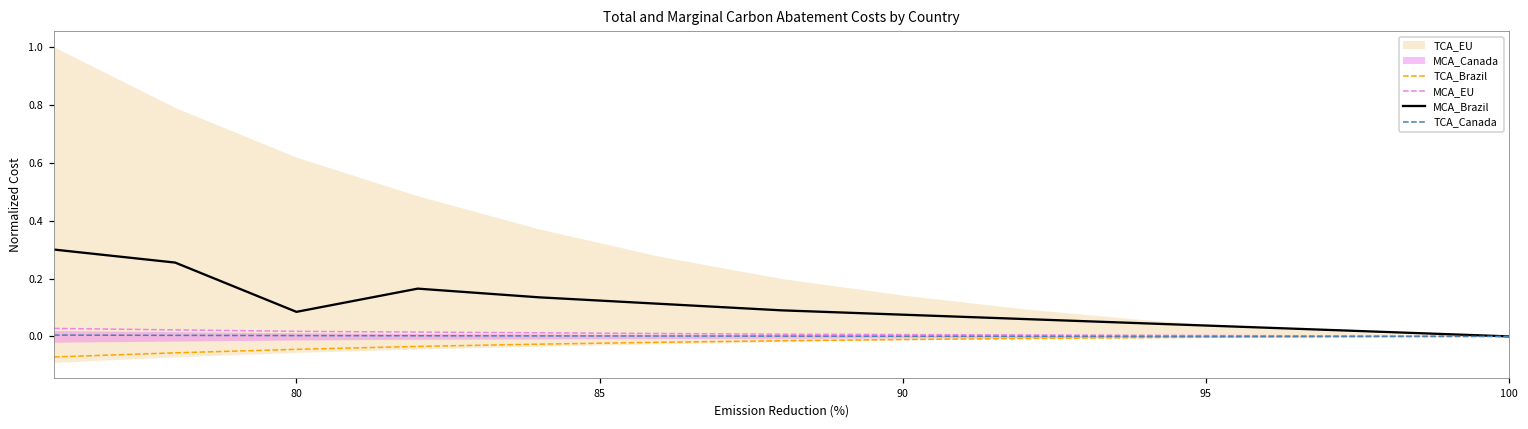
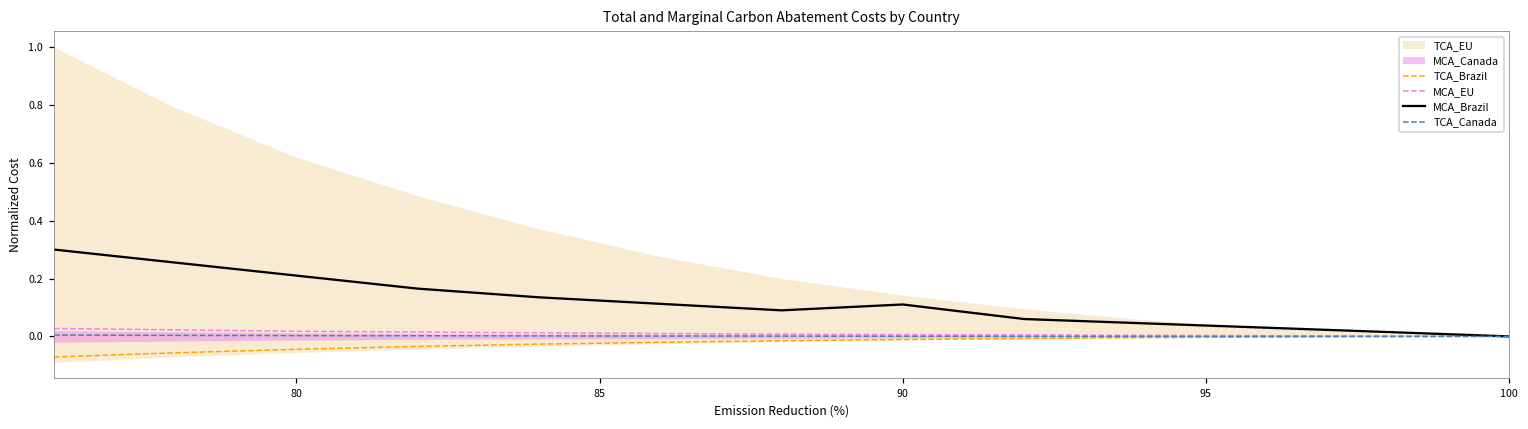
  {
    "TCA_Brazil": {
      "80": -0.04,
      "90": -0.01
    },
    "MCA_Brazil": {
-     "80": 0.08,
-     "90": 0.08
+     "80": 0.21,
+     "90": 0.11
    },
    "TCA_Canada": {
      "80": 0.00
    }
  }
